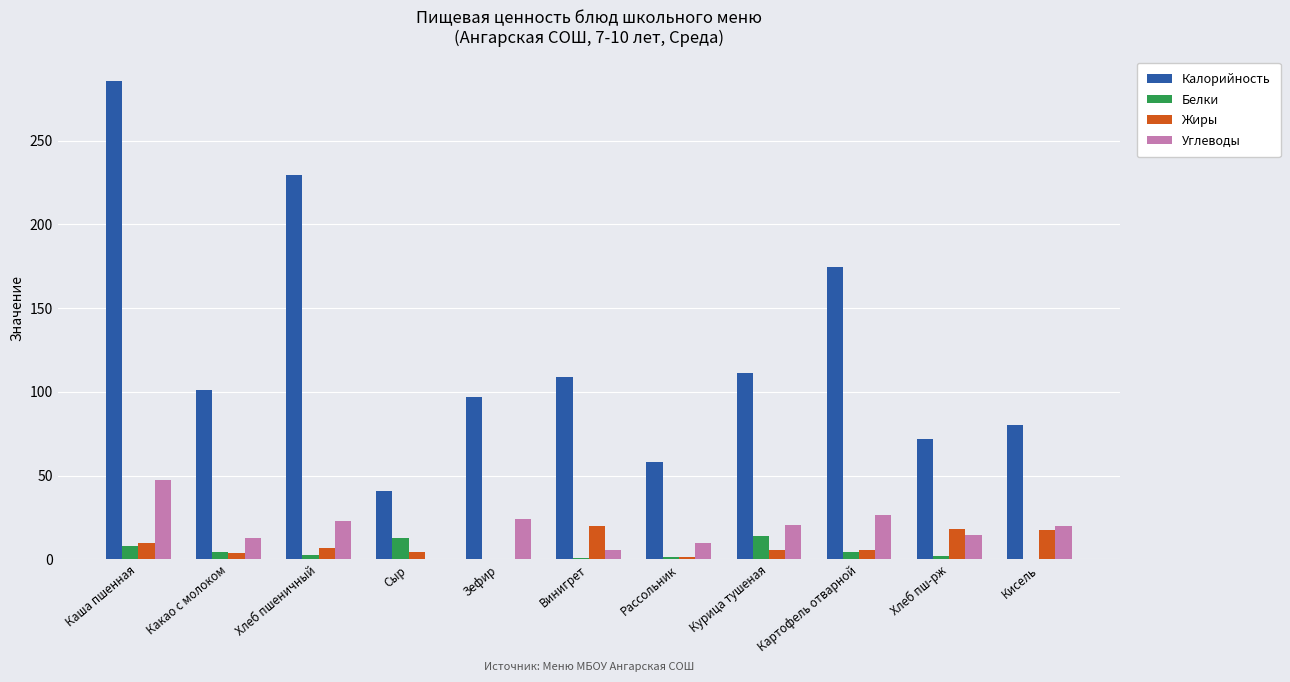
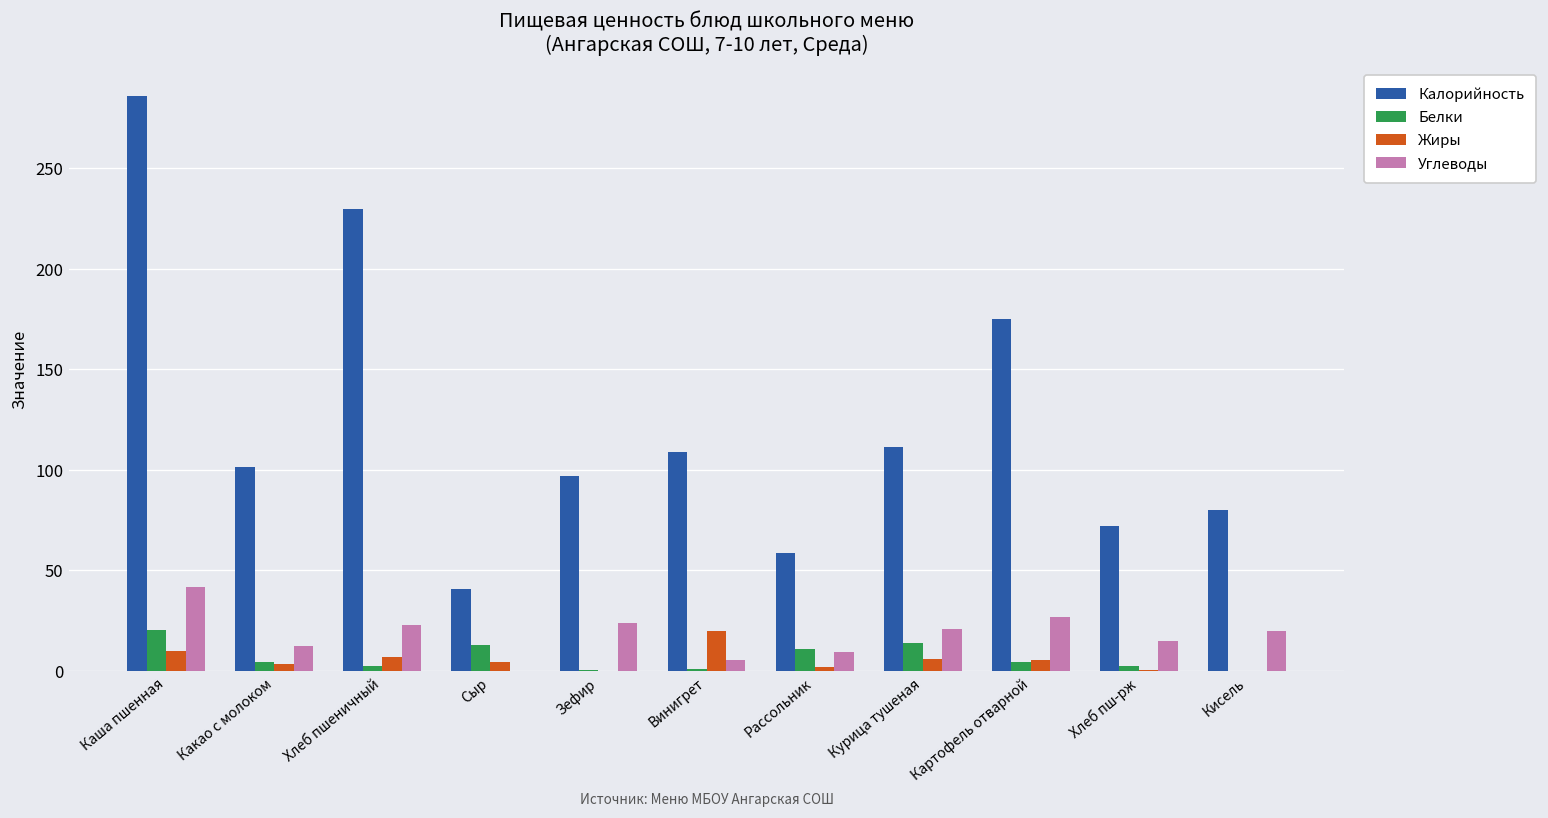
  {
    "Калорийность": {
      "Каша пшенная": 286,
      "Какао с молоком": 101,
      "Хлеб пшеничный": 230,
      "Сыр": 41,
      "Зефир": 97,
      "Винигрет": 109,
      "Рассольник": 58,
      "Курица тушеная": 111,
      "Картофель отварной": 175,
      "Хлеб пш-рж": 72,
      "Кисель": 80
    },
    "Белки": {
-     "Каша пшенная": 8,
+     "Каша пшенная": 20,
      "Какао с молоком": 5,
      "Хлеб пшеничный": 2,
      "Сыр": 13,
-     "Рассольник": 1,
+     "Рассольник": 11,
      "Курица тушеная": 14,
      "Картофель отварной": 5,
      "Хлеб пш-рж": 2,
      "Кисель": 0
    },
    "Жиры": {
      "Каша пшенная": 10,
      "Какао с молоком": 4,
      "Хлеб пшеничный": 7,
      "Сыр": 4,
      "Винигрет": 20,
      "Рассольник": 2,
      "Курица тушеная": 6,
      "Картофель отварной": 6,
-     "Хлеб пш-рж": 18,
-     "Кисель": 18
+     "Хлеб пш-рж": 0,
+     "Кисель": 0
    },
    "Углеводы": {
-     "Каша пшенная": 47,
+     "Каша пшенная": 42,
      "Какао с молоком": 13,
      "Хлеб пшеничный": 23,
      "Сыр": 0,
      "Зефир": 24,
      "Винигрет": 6,
      "Рассольник": 10,
      "Курица тушеная": 21,
      "Картофель отварной": 27,
      "Хлеб пш-рж": 15,
      "Кисель": 20
    }
  }
